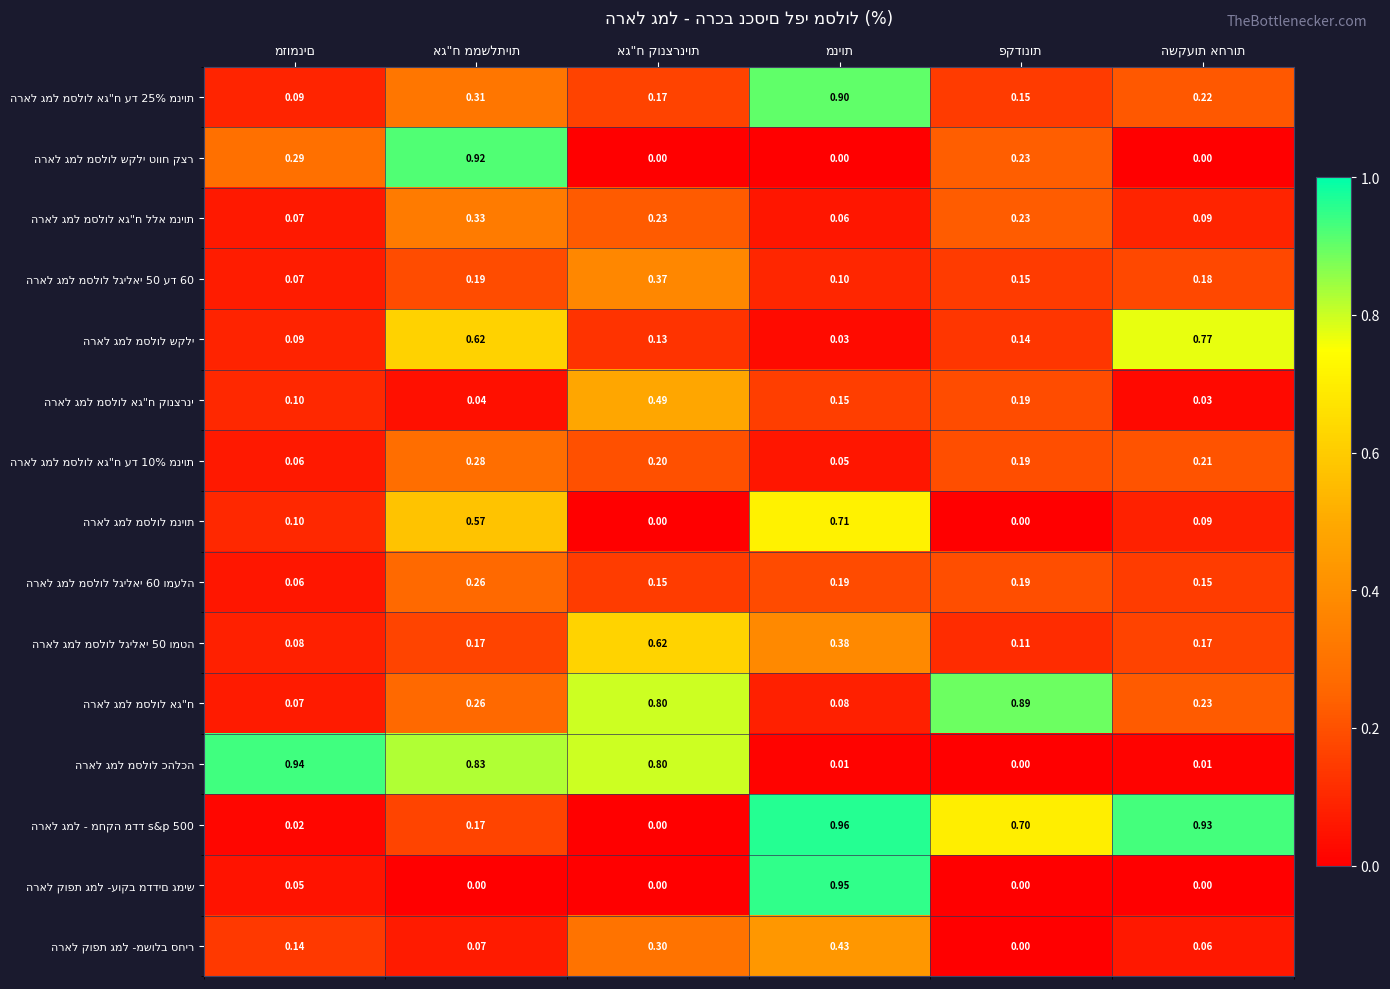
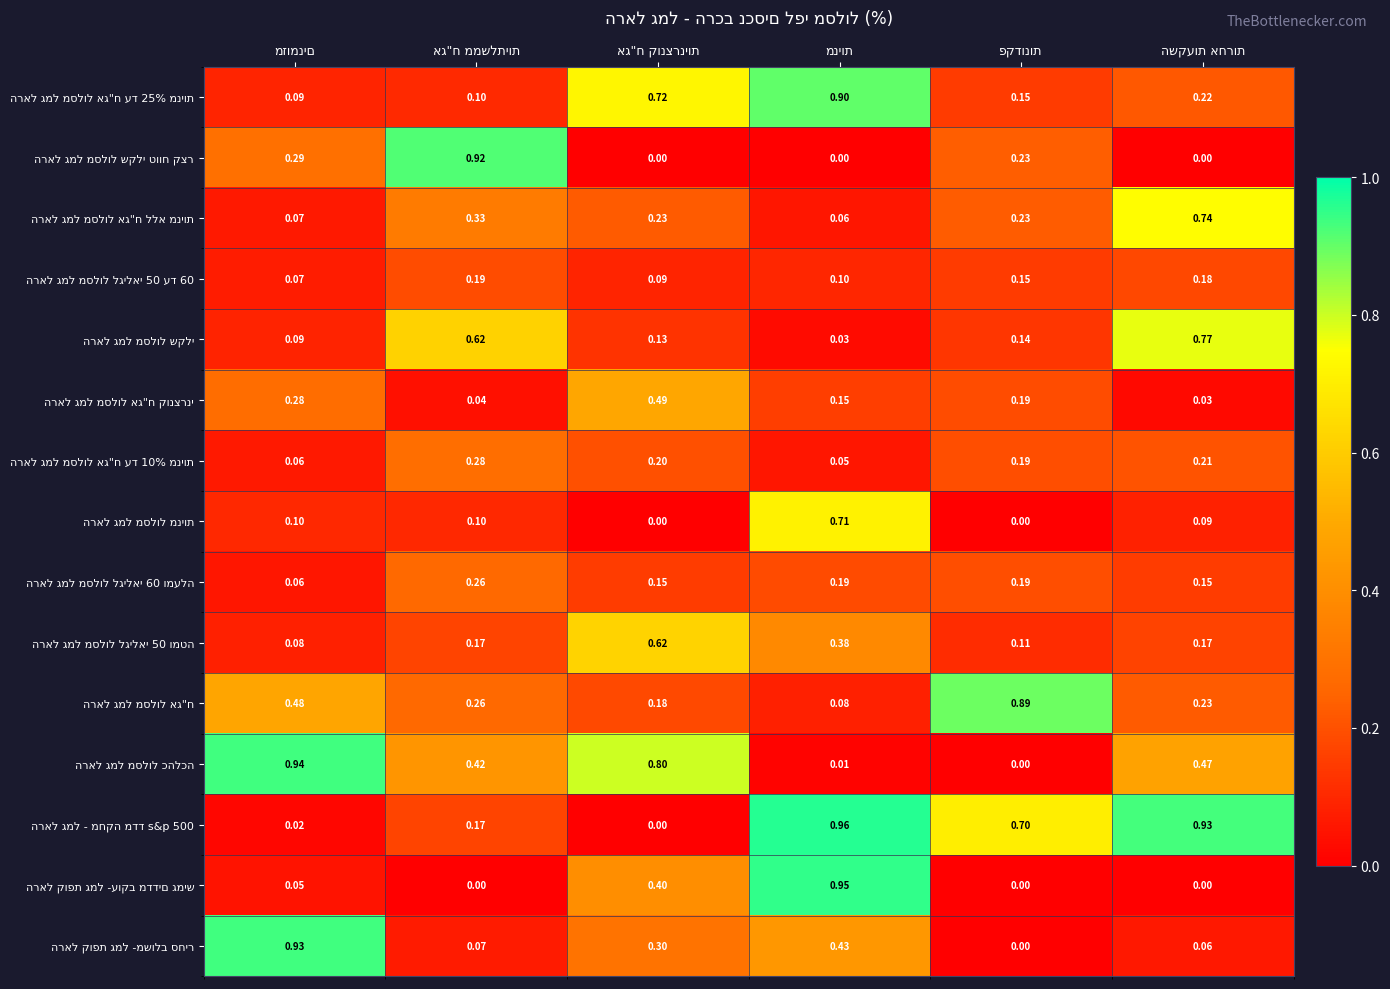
  {
    "הראל גמל מסלול אג\"ח עד 25% מניות": {
      "מזומנים": 0.09,
-     "אג\"ח ממשלתיות": 0.31,
-     "אג\"ח קונצרניות": 0.17,
+     "אג\"ח ממשלתיות": 0.10,
+     "אג\"ח קונצרניות": 0.72,
      "מניות": 0.90,
      "פקדונות": 0.15,
      "השקעות אחרות": 0.22
    },
    "הראל גמל מסלול שקלי טווח קצר": {
      "מזומנים": 0.29,
      "אג\"ח ממשלתיות": 0.92,
      "אג\"ח קונצרניות": 0.00,
      "מניות": 0.00,
      "פקדונות": 0.23,
      "השקעות אחרות": 0.00
    },
    "הראל גמל מסלול אג\"ח ללא מניות": {
      "מזומנים": 0.07,
      "אג\"ח ממשלתיות": 0.33,
      "אג\"ח קונצרניות": 0.23,
      "מניות": 0.06,
      "פקדונות": 0.23,
-     "השקעות אחרות": 0.09
+     "השקעות אחרות": 0.74
    },
    "הראל גמל מסלול לגילאי 50 עד 60": {
      "מזומנים": 0.07,
      "אג\"ח ממשלתיות": 0.19,
-     "אג\"ח קונצרניות": 0.37,
+     "אג\"ח קונצרניות": 0.09,
      "מניות": 0.10,
      "פקדונות": 0.15,
      "השקעות אחרות": 0.18
    },
    "הראל גמל מסלול שקלי": {
      "מזומנים": 0.09,
      "אג\"ח ממשלתיות": 0.62,
      "אג\"ח קונצרניות": 0.13,
      "מניות": 0.03,
      "פקדונות": 0.14,
      "השקעות אחרות": 0.77
    },
    "הראל גמל מסלול אג\"ח קונצרני": {
-     "מזומנים": 0.10,
+     "מזומנים": 0.28,
      "אג\"ח ממשלתיות": 0.04,
      "אג\"ח קונצרניות": 0.49,
      "מניות": 0.15,
      "פקדונות": 0.19,
      "השקעות אחרות": 0.03
    },
    "הראל גמל מסלול אג\"ח עד 10% מניות": {
      "מזומנים": 0.06,
      "אג\"ח ממשלתיות": 0.28,
      "אג\"ח קונצרניות": 0.20,
      "מניות": 0.05,
      "פקדונות": 0.19,
      "השקעות אחרות": 0.21
    },
    "הראל גמל מסלול מניות": {
      "מזומנים": 0.10,
-     "אג\"ח ממשלתיות": 0.57,
+     "אג\"ח ממשלתיות": 0.10,
      "אג\"ח קונצרניות": 0.00,
      "מניות": 0.71,
      "פקדונות": 0.00,
      "השקעות אחרות": 0.09
    },
    "הראל גמל מסלול לגילאי 60 ומעלה": {
      "מזומנים": 0.06,
      "אג\"ח ממשלתיות": 0.26,
      "אג\"ח קונצרניות": 0.15,
      "מניות": 0.19,
      "פקדונות": 0.19,
      "השקעות אחרות": 0.15
    },
    "הראל גמל מסלול לגילאי 50 ומטה": {
      "מזומנים": 0.08,
      "אג\"ח ממשלתיות": 0.17,
      "אג\"ח קונצרניות": 0.62,
      "מניות": 0.38,
      "פקדונות": 0.11,
      "השקעות אחרות": 0.17
    },
    "הראל גמל מסלול אג\"ח": {
-     "מזומנים": 0.07,
+     "מזומנים": 0.48,
      "אג\"ח ממשלתיות": 0.26,
-     "אג\"ח קונצרניות": 0.80,
+     "אג\"ח קונצרניות": 0.18,
      "מניות": 0.08,
      "פקדונות": 0.89,
      "השקעות אחרות": 0.23
    },
    "הראל גמל מסלול כהלכה": {
      "מזומנים": 0.94,
-     "אג\"ח ממשלתיות": 0.83,
+     "אג\"ח ממשלתיות": 0.42,
      "אג\"ח קונצרניות": 0.80,
      "מניות": 0.01,
      "פקדונות": 0.00,
-     "השקעות אחרות": 0.01
+     "השקעות אחרות": 0.47
    },
    "הראל גמל - מחקה מדד s&p 500": {
      "מזומנים": 0.02,
      "אג\"ח ממשלתיות": 0.17,
      "אג\"ח קונצרניות": 0.00,
      "מניות": 0.96,
      "פקדונות": 0.70,
      "השקעות אחרות": 0.93
    },
    "הראל קופת גמל -עוקב מדדים גמיש": {
      "מזומנים": 0.05,
      "אג\"ח ממשלתיות": 0.00,
-     "אג\"ח קונצרניות": 0.00,
+     "אג\"ח קונצרניות": 0.40,
      "מניות": 0.95,
      "פקדונות": 0.00,
      "השקעות אחרות": 0.00
    },
    "הראל קופת גמל -משולב סחיר": {
-     "מזומנים": 0.14,
+     "מזומנים": 0.93,
      "אג\"ח ממשלתיות": 0.07,
      "אג\"ח קונצרניות": 0.30,
      "מניות": 0.43,
      "פקדונות": 0.00,
      "השקעות אחרות": 0.06
    }
  }
